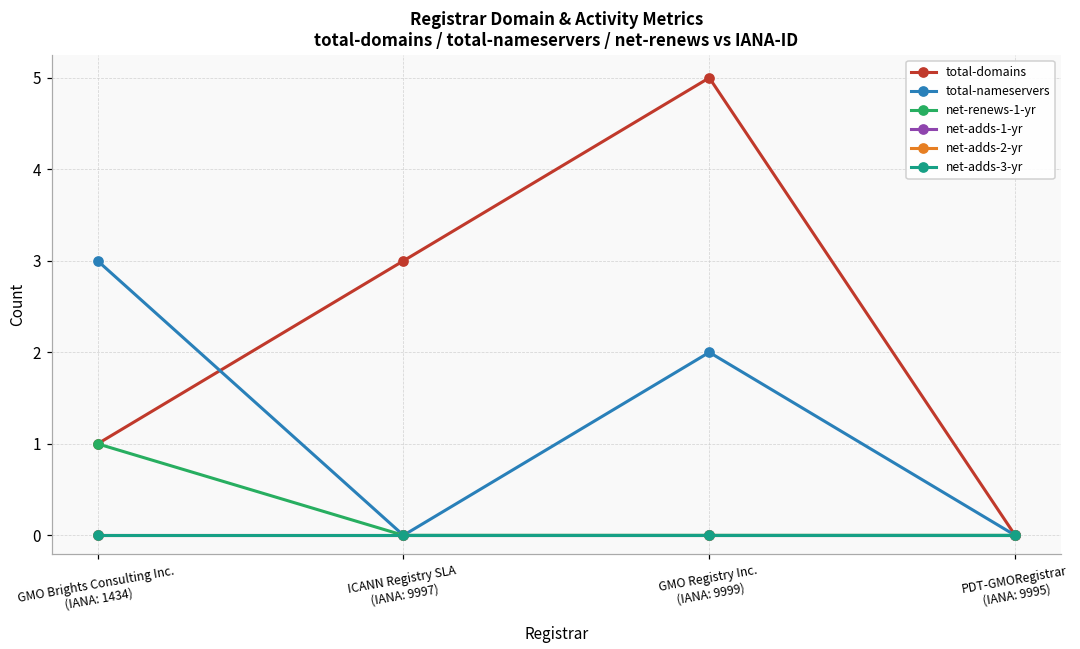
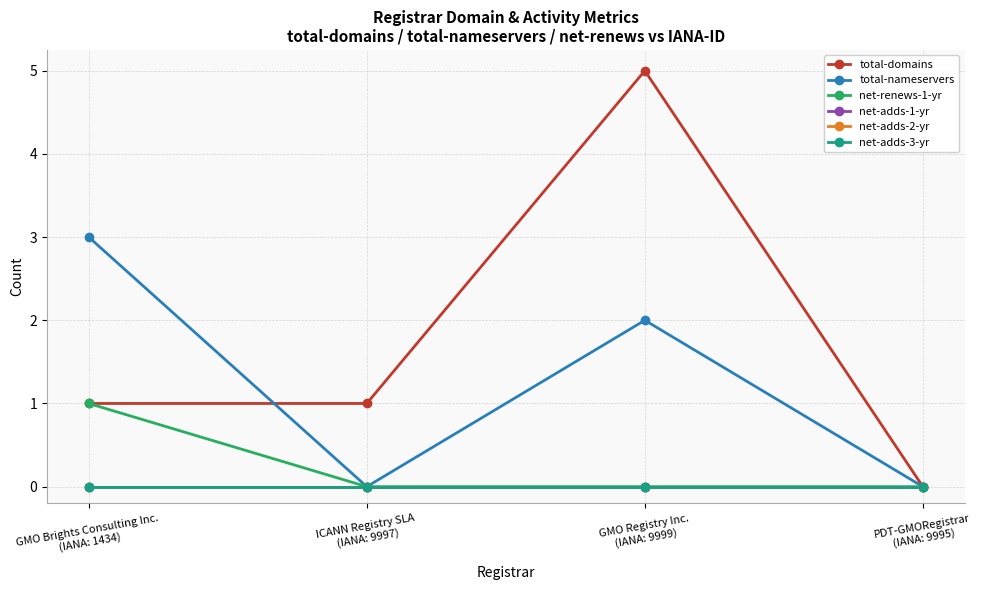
  {
    "total-domains": {
-     "ICANN Registry SLA (IANA: 9997)": 3,
+     "ICANN Registry SLA (IANA: 9997)": 1,
      "GMO Registry Inc. (IANA: 9999)": 5
    },
    "total-nameservers": {
      "GMO Brights Consulting Inc. (IANA: 1434)": 3,
      "GMO Registry Inc. (IANA: 9999)": 2
    }
  }
